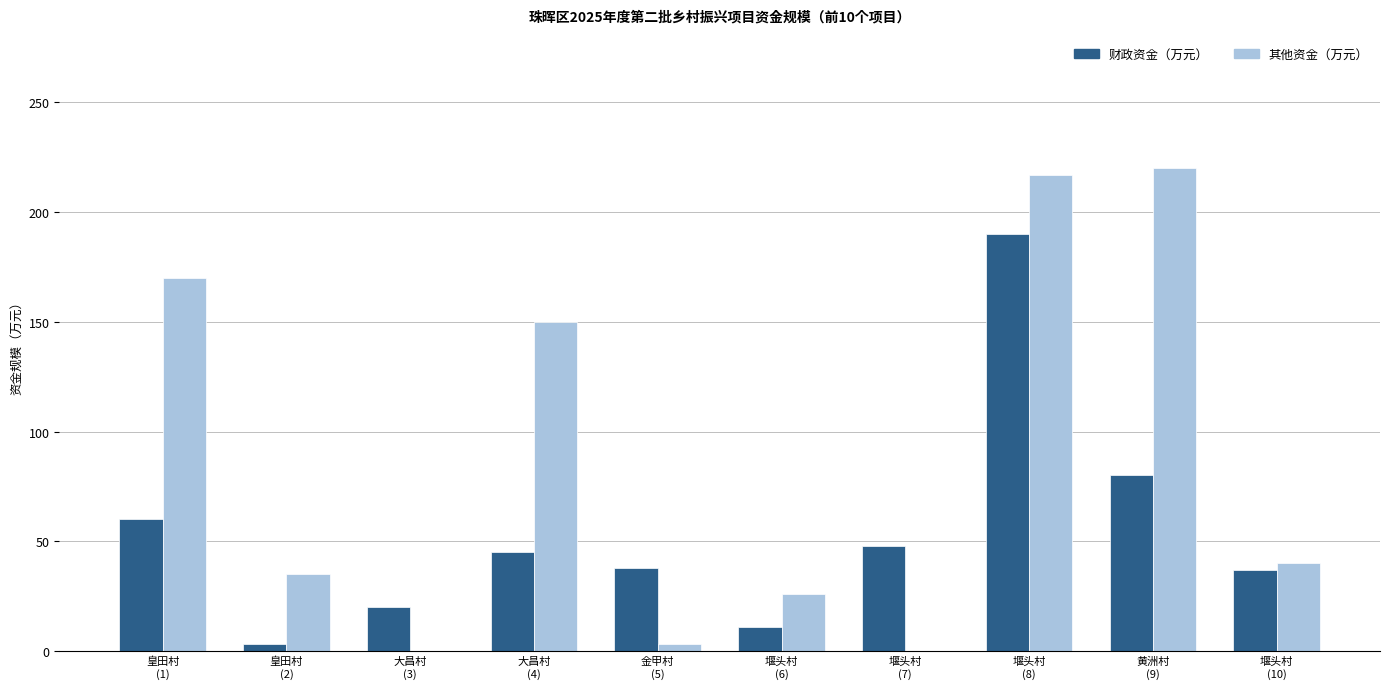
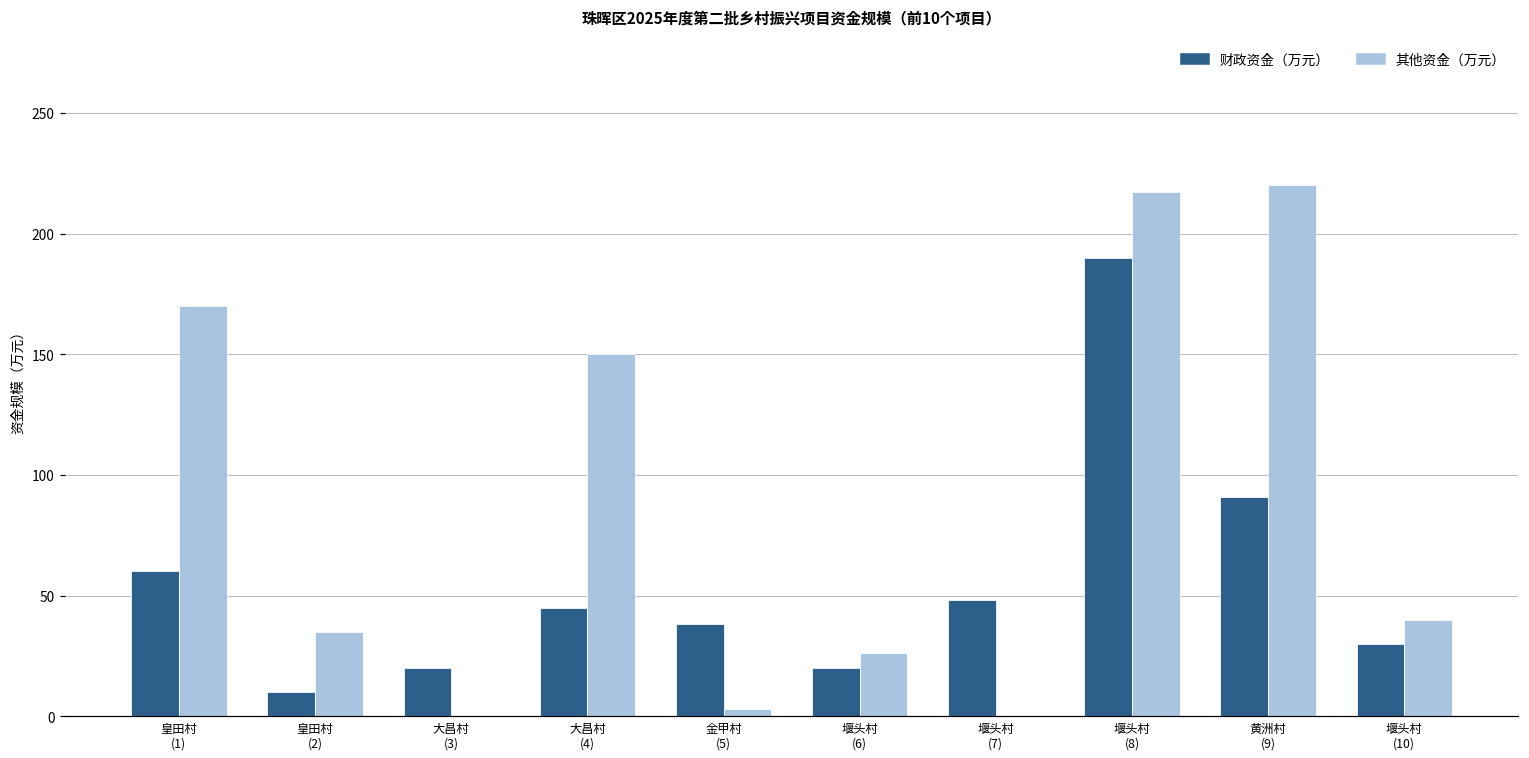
  {
    "财政资金（万元）": {
      "皇田村 (1)": 60,
-     "皇田村 (2)": 3,
+     "皇田村 (2)": 10,
      "大昌村 (3)": 20,
      "大昌村 (4)": 45,
      "金甲村 (5)": 38,
-     "堰头村 (6)": 11,
+     "堰头村 (6)": 20,
      "堰头村 (7)": 48,
      "堰头村 (8)": 190,
-     "黄洲村 (9)": 80,
-     "堰头村 (10)": 37
+     "黄洲村 (9)": 91,
+     "堰头村 (10)": 30
    },
    "其他资金（万元）": {
      "皇田村 (1)": 170,
      "皇田村 (2)": 35,
      "大昌村 (3)": 0,
      "大昌村 (4)": 150,
      "金甲村 (5)": 3,
      "堰头村 (6)": 26,
      "堰头村 (7)": 0,
      "堰头村 (8)": 217,
      "黄洲村 (9)": 220,
      "堰头村 (10)": 40
    }
  }
